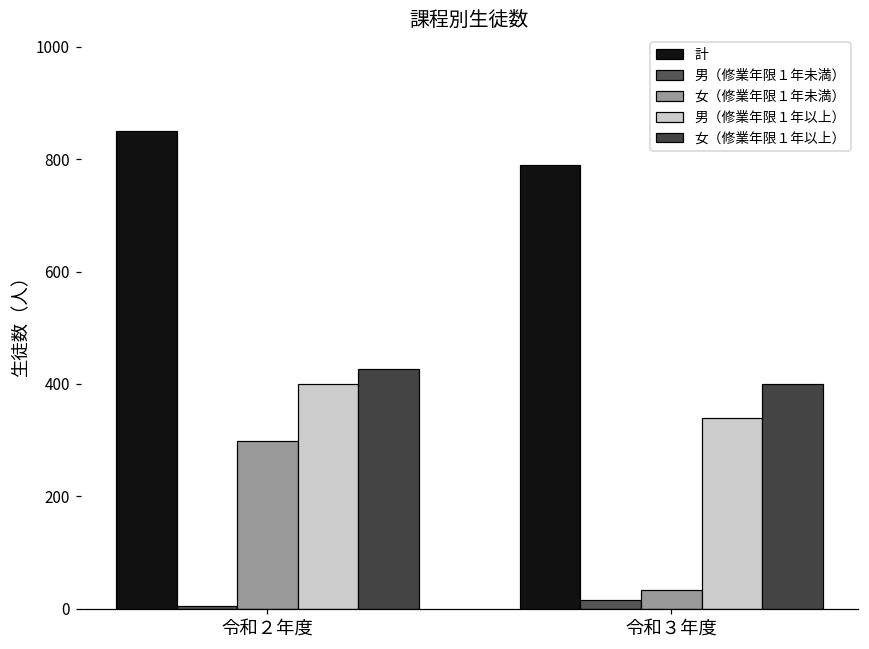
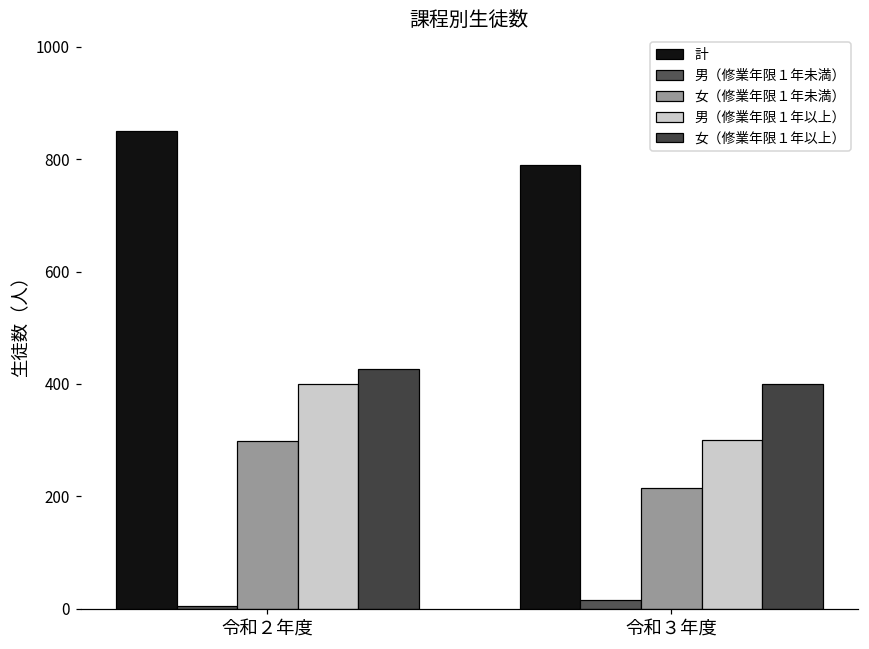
  {
    "計": {
      "令和２年度": 850,
      "令和３年度": 790
    },
    "女（修業年限１年未満）": {
      "令和２年度": 300,
-     "令和３年度": 30
+     "令和３年度": 210
    },
    "男（修業年限１年以上）": {
      "令和２年度": 400,
-     "令和３年度": 340
+     "令和３年度": 300
    }
  }
